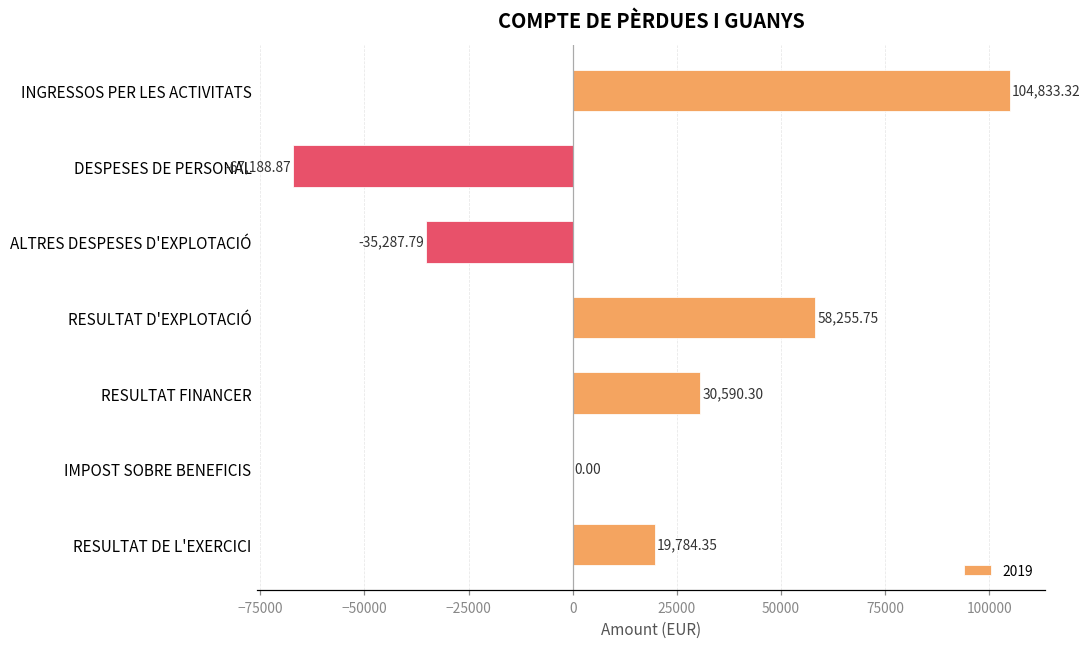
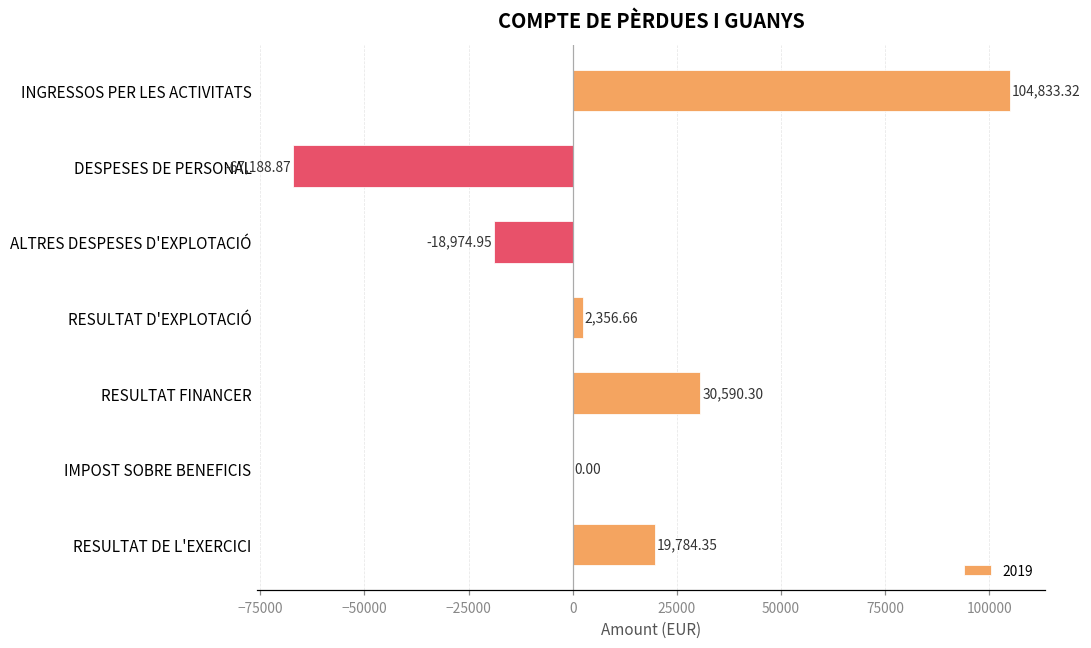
  {
    "INGRESSOS PER LES ACTIVITATS": "104,833.32",
    "DESPESES DE PERSONAL": "-67,188.87",
-   "ALTRES DESPESES D'EXPLOTACIÓ": "-35,287.79",
-   "RESULTAT D'EXPLOTACIÓ": "58,255.75",
+   "ALTRES DESPESES D'EXPLOTACIÓ": "-18,974.95",
+   "RESULTAT D'EXPLOTACIÓ": "2,356.66",
    "RESULTAT FINANCER": "30,590.30",
    "IMPOST SOBRE BENEFICIS": "0.00",
    "RESULTAT DE L'EXERCICI": "19,784.35"
  }
